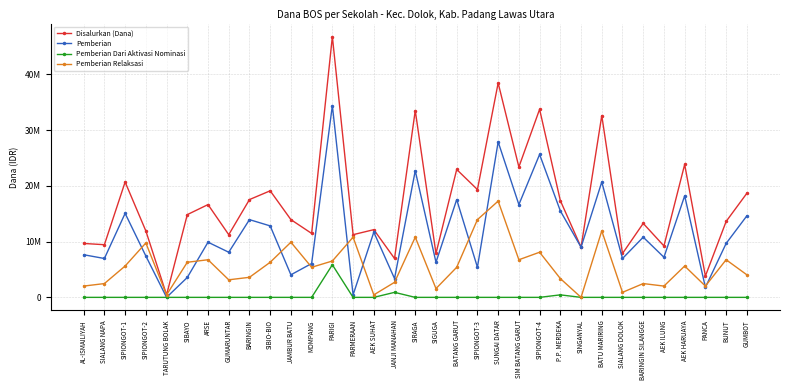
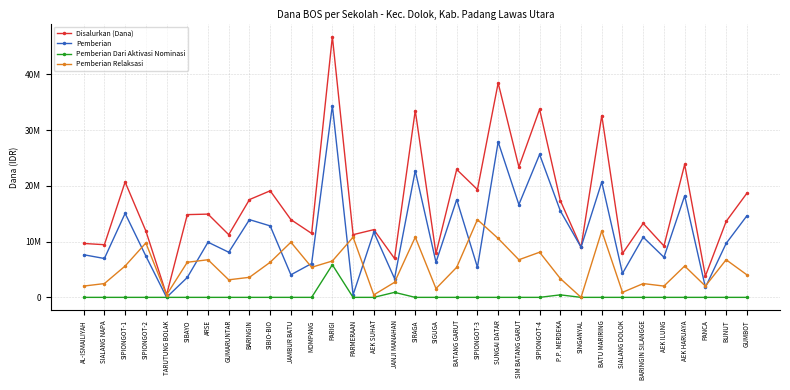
  {
    "Disalurkan (Dana)": {
      "AL-ISMAILIYAH": 10000000,
      "SIALANG NAPA": 9000000,
      "SIPIONGOT-1": 21000000,
      "SIPIONGOT-2": 12000000,
      "SIBAYO": 15000000,
-     "ARSE": 17000000,
+     "ARSE": 15000000,
      "GUMARUNTAR": 11000000,
      "BARINGIN": 18000000,
      "SIBIO-BIO": 19000000,
      "JAMBUR BATU": 14000000,
      "MOMPANG": 11000000,
      "PARIGI": 47000000,
      "JANJI MANAHAN": 7000000,
      "SIRAGA": 34000000,
      "SIGUGA": 8000000,
      "BATANG GARUT": 23000000,
      "SIPIONGOT-3": 19000000,
      "SUNGAI DATAR": 38000000,
      "SIM BATANG GARUT": 23000000,
      "SIPIONGOT-4": 34000000,
      "P.P. MERDEKA": 17000000,
      "BATU MARIRING": 33000000,
      "SIALANG DOLOK": 8000000,
      "BARINGIN SILANGGE": 13000000,
      "AEK ILUNG": 9000000,
      "AEK HARUAYA": 24000000,
      "PANCA": 4000000,
      "BUNUT": 14000000,
      "GUMBOT": 19000000
    },
    "Pemberian": {
      "AL-ISMAILIYAH": 8000000,
      "SIALANG NAPA": 7000000,
      "SIPIONGOT-1": 15000000,
      "SIPIONGOT-2": 7000000,
      "SIBAYO": 4000000,
      "ARSE": 10000000,
      "GUMARUNTAR": 8000000,
      "BARINGIN": 14000000,
      "SIBIO-BIO": 13000000,
      "JAMBUR BATU": 4000000,
      "MOMPANG": 6000000,
      "PARIGI": 34000000,
      "JANJI MANAHAN": 3000000,
      "SIRAGA": 23000000,
      "SIGUGA": 6000000,
      "BATANG GARUT": 18000000,
      "SIPIONGOT-3": 5000000,
      "SUNGAI DATAR": 28000000,
      "SIM BATANG GARUT": 17000000,
      "SIPIONGOT-4": 26000000,
      "P.P. MERDEKA": 16000000,
      "BATU MARIRING": 21000000,
-     "SIALANG DOLOK": 7000000,
+     "SIALANG DOLOK": 4000000,
      "BARINGIN SILANGGE": 11000000,
      "AEK ILUNG": 7000000,
      "AEK HARUAYA": 18000000,
      "BUNUT": 10000000,
      "GUMBOT": 15000000
    },
    "Pemberian Dari Aktivasi Nominasi": {
      "AL-ISMAILIYAH": 0,
      "SIALANG NAPA": 0,
      "SIPIONGOT-1": 0,
      "SIPIONGOT-2": 0,
      "SIBAYO": 0,
      "ARSE": 0,
      "GUMARUNTAR": 0,
      "BARINGIN": 0,
      "SIBIO-BIO": 0,
      "JAMBUR BATU": 0,
      "MOMPANG": 0,
      "PARIGI": 6000000,
      "JANJI MANAHAN": 1000000,
      "SIRAGA": 0,
      "SIGUGA": 0,
      "BATANG GARUT": 0,
      "SIPIONGOT-3": 0,
      "SUNGAI DATAR": 0,
      "SIM BATANG GARUT": 0,
      "SIPIONGOT-4": 0,
      "P.P. MERDEKA": 0,
      "BATU MARIRING": 0,
      "SIALANG DOLOK": 0,
      "BARINGIN SILANGGE": 0,
      "AEK ILUNG": 0,
      "AEK HARUAYA": 0,
      "PANCA": 0,
      "BUNUT": 0,
      "GUMBOT": 0
    },
    "Pemberian Relaksasi": {
      "AL-ISMAILIYAH": 2000000,
      "SIALANG NAPA": 2000000,
      "SIPIONGOT-1": 6000000,
      "SIPIONGOT-2": 10000000,
      "SIBAYO": 6000000,
      "ARSE": 7000000,
      "GUMARUNTAR": 3000000,
      "BARINGIN": 4000000,
      "SIBIO-BIO": 6000000,
      "JAMBUR BATU": 10000000,
      "MOMPANG": 5000000,
      "PARIGI": 7000000,
      "JANJI MANAHAN": 3000000,
      "SIRAGA": 11000000,
      "SIGUGA": 2000000,
      "BATANG GARUT": 5000000,
      "SIPIONGOT-3": 14000000,
-     "SUNGAI DATAR": 17000000,
+     "SUNGAI DATAR": 11000000,
      "SIM BATANG GARUT": 7000000,
      "SIPIONGOT-4": 8000000,
      "P.P. MERDEKA": 3000000,
      "BATU MARIRING": 12000000,
      "SIALANG DOLOK": 1000000,
      "BARINGIN SILANGGE": 2000000,
      "AEK ILUNG": 2000000,
      "AEK HARUAYA": 6000000,
      "BUNUT": 7000000,
      "GUMBOT": 4000000
    }
  }
